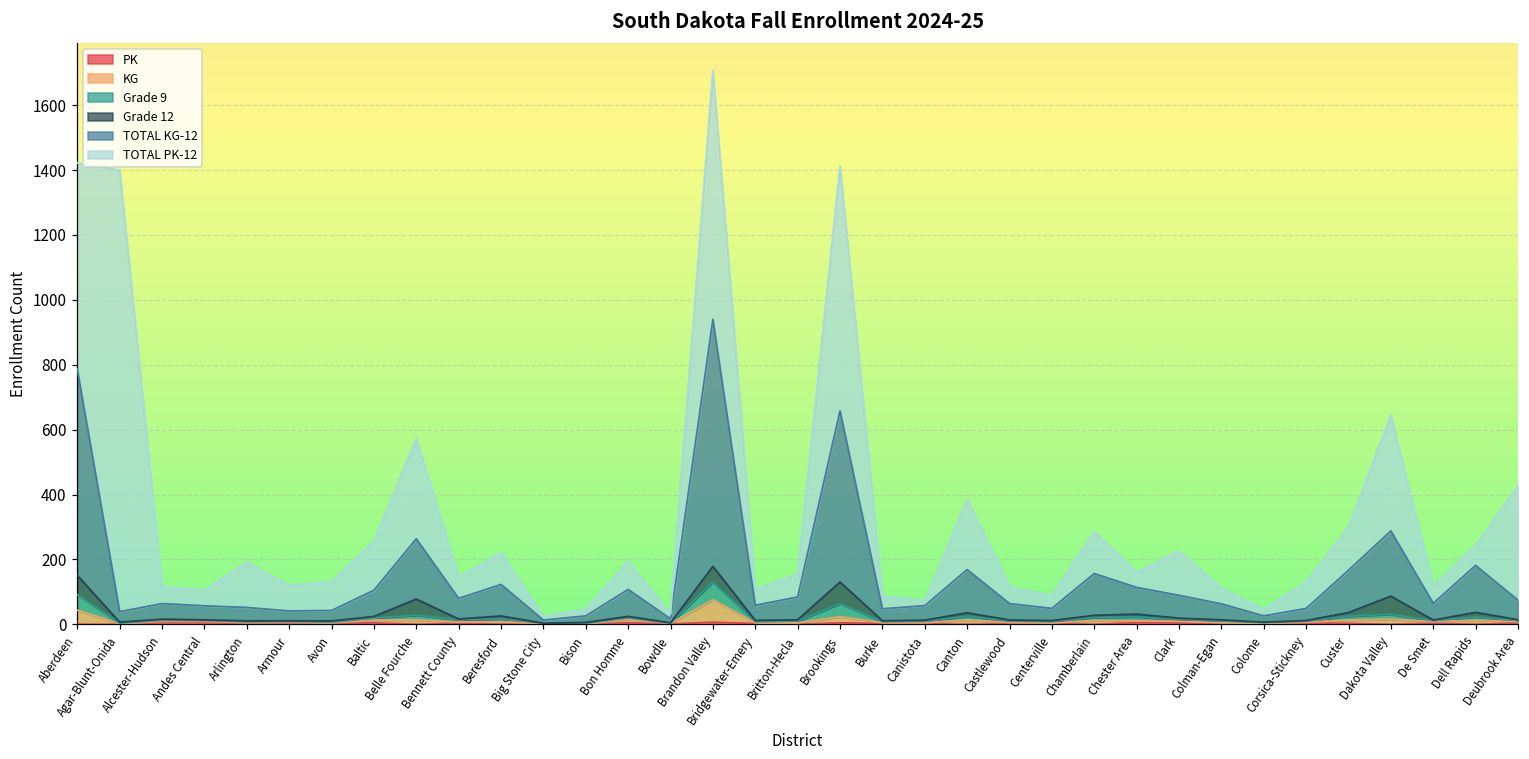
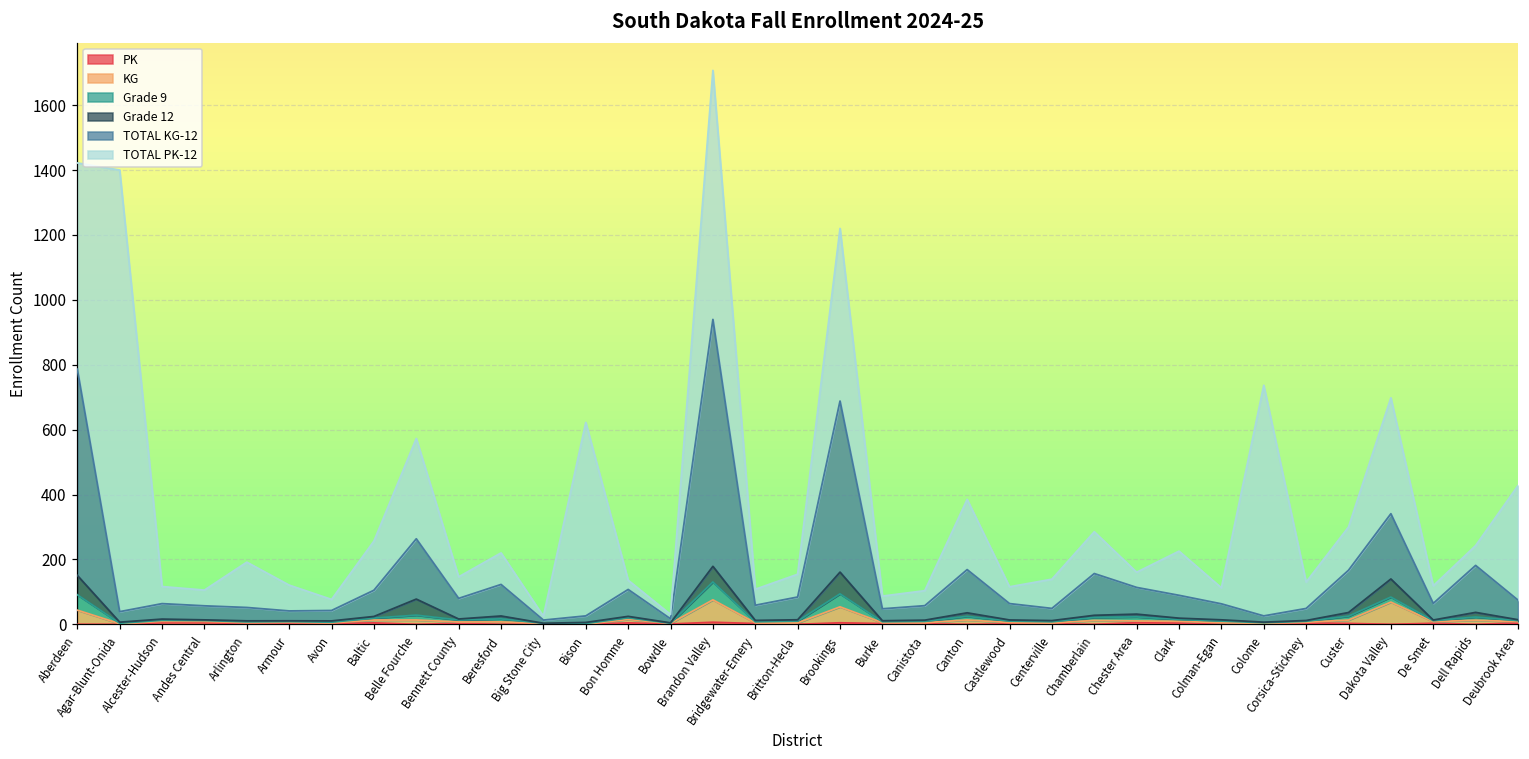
  {
    "PK": {
      "Aberdeen": 0,
      "Baltic": 0,
      "Belle Fourche": 0,
      "Bon Homme": 0,
      "Brandon Valley": 10,
      "Brookings": 0,
      "Canton": 0,
      "Chamberlain": 0,
      "Custer": 0,
      "Dakota Valley": 0,
      "Dell Rapids": 0
    },
    "KG": {
      "Aberdeen": 40,
      "Belle Fourche": 10,
      "Brandon Valley": 70,
-     "Brookings": 20,
+     "Brookings": 50,
      "Canton": 10,
      "Chamberlain": 10,
      "Custer": 10,
-     "Dakota Valley": 20,
+     "Dakota Valley": 70,
      "Dell Rapids": 10
    },
    "Grade 12": {
      "Aberdeen": 60,
      "Belle Fourche": 50,
      "Beresford": 10,
      "Brandon Valley": 50,
      "Brookings": 70,
      "Canton": 10,
      "Custer": 10,
      "Dakota Valley": 60,
      "Dell Rapids": 10
    },
    "TOTAL PK-12": {
      "Aberdeen": 640,
      "Agar-Blunt-Onida": 1360,
      "Alcester-Hudson": 50,
      "Andes Central": 50,
      "Arlington": 140,
      "Armour": 80,
-     "Avon": 90,
+     "Avon": 30,
      "Baltic": 150,
      "Belle Fourche": 310,
      "Bennett County": 70,
      "Beresford": 100,
      "Big Stone City": 10,
-     "Bison": 20,
-     "Bon Homme": 90,
+     "Bison": 600,
+     "Bon Homme": 30,
      "Bowdle": 10,
      "Brandon Valley": 770,
      "Bridgewater-Emery": 50,
      "Britton-Hecla": 70,
-     "Brookings": 750,
+     "Brookings": 530,
      "Burke": 40,
-     "Canistota": 10,
+     "Canistota": 50,
      "Canton": 220,
      "Castlewood": 50,
-     "Centerville": 40,
+     "Centerville": 90,
      "Chamberlain": 130,
      "Chester Area": 50,
      "Clark": 140,
      "Colman-Egan": 50,
-     "Colome": 20,
+     "Colome": 710,
      "Corsica-Stickney": 80,
      "Custer": 130,
      "Dakota Valley": 360,
      "De Smet": 50,
      "Dell Rapids": 60,
      "Deubrook Area": 350
    }
  }
